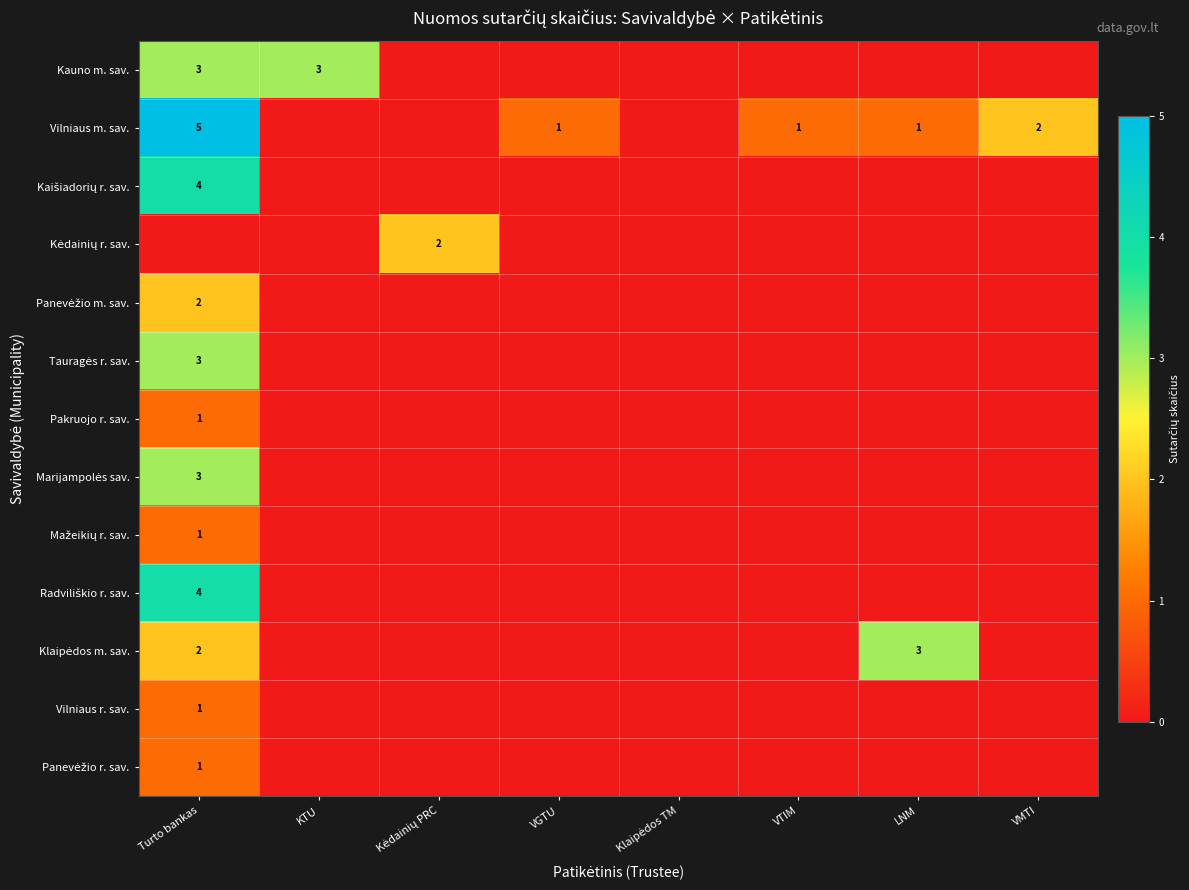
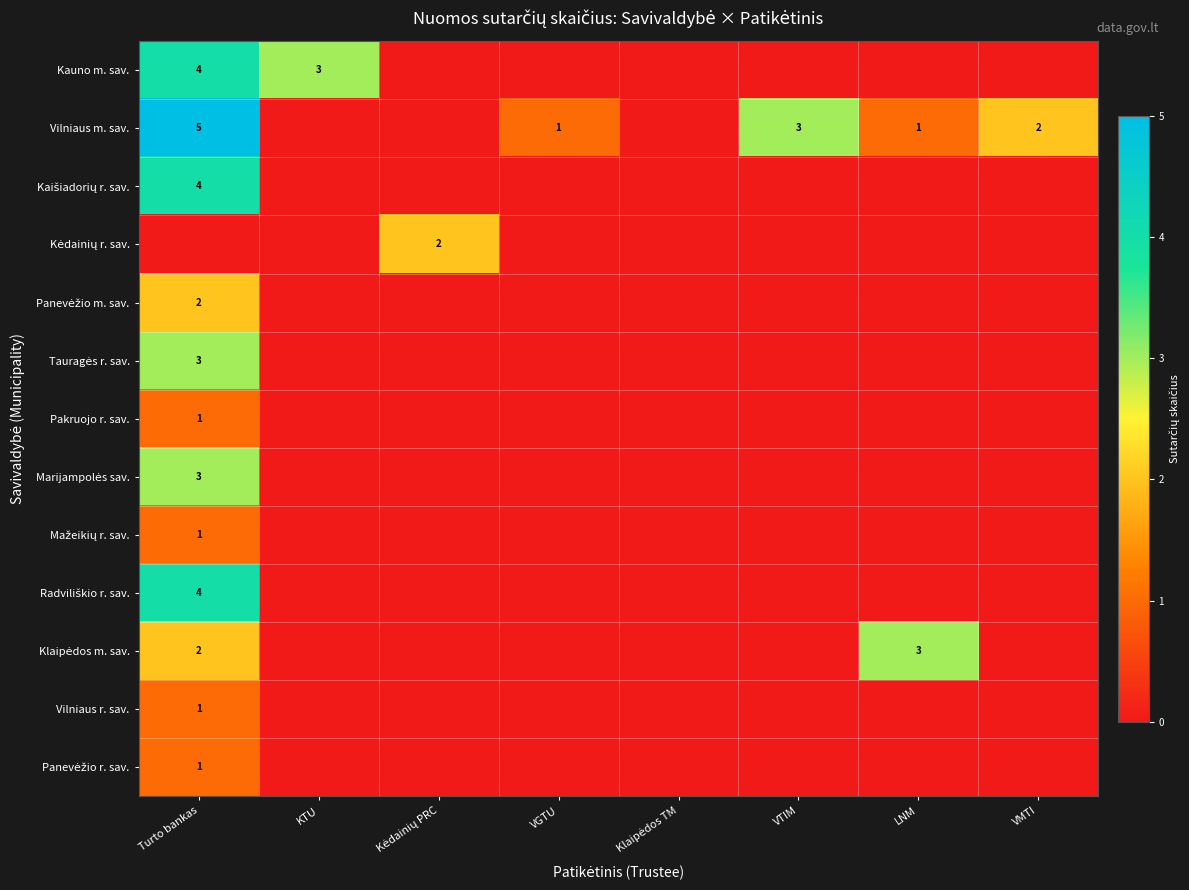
  {
    "Kauno m. sav.": {
-     "Turto bankas": 3,
+     "Turto bankas": 4,
      "KTU": 3
    },
    "Vilniaus m. sav.": {
      "Turto bankas": 5,
      "VGTU": 1,
-     "VTIM": 1,
+     "VTIM": 3,
      "LNM": 1,
      "VMTI": 2
    },
    "Kaišiadorių r. sav.": {
      "Turto bankas": 4
    },
    "Kėdainių r. sav.": {
      "Kėdainių PRC": 2
    },
    "Panevėžio m. sav.": {
      "Turto bankas": 2
    },
    "Tauragės r. sav.": {
      "Turto bankas": 3
    },
    "Pakruojo r. sav.": {
      "Turto bankas": 1
    },
    "Marijampolės sav.": {
      "Turto bankas": 3
    },
    "Mažeikių r. sav.": {
      "Turto bankas": 1
    },
    "Radviliškio r. sav.": {
      "Turto bankas": 4
    },
    "Klaipėdos m. sav.": {
      "Turto bankas": 2,
      "LNM": 3
    },
    "Vilniaus r. sav.": {
      "Turto bankas": 1
    },
    "Panevėžio r. sav.": {
      "Turto bankas": 1
    }
  }
